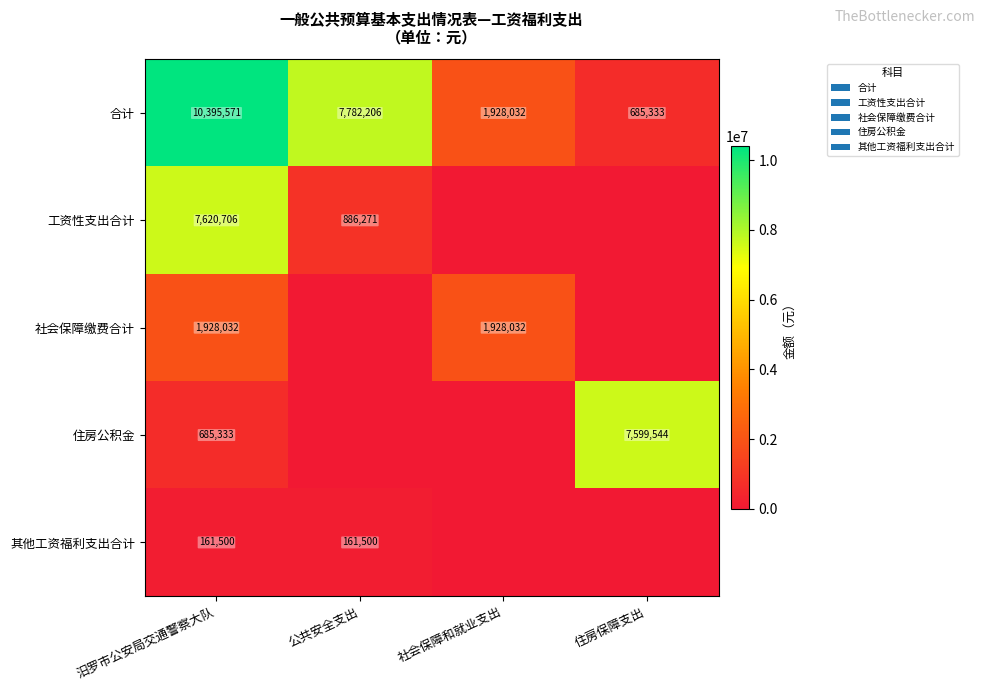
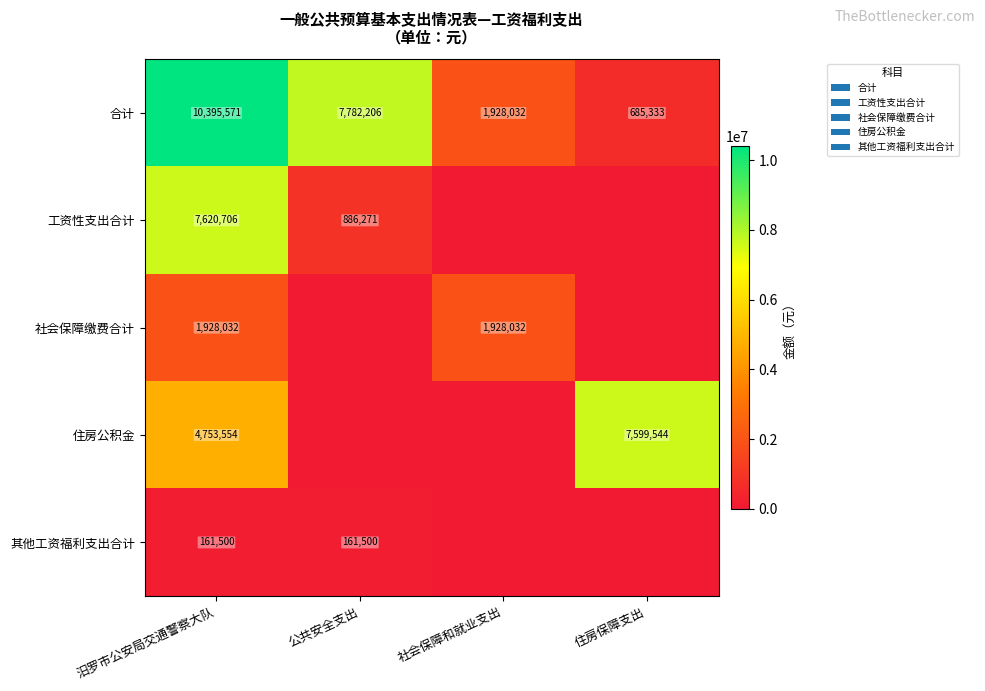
  {
    "住房公积金": {
-     "汨罗市公安局交通警察大队": "685,333"
+     "汨罗市公安局交通警察大队": "4,753,554"
    }
  }
